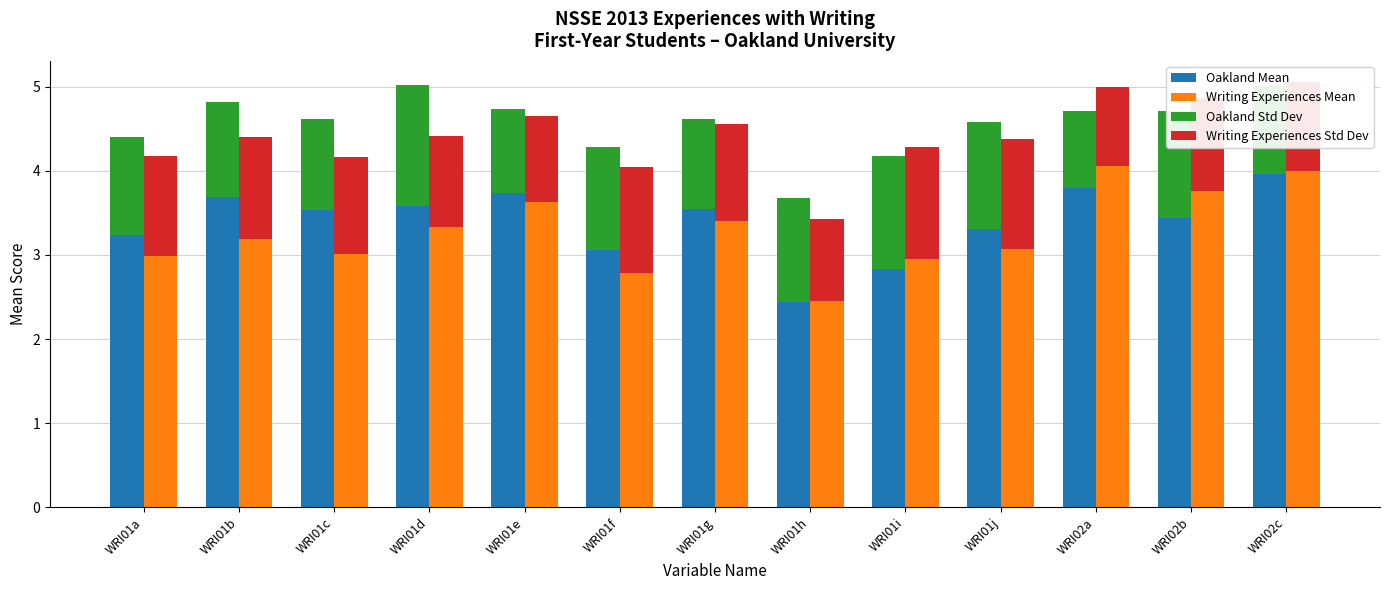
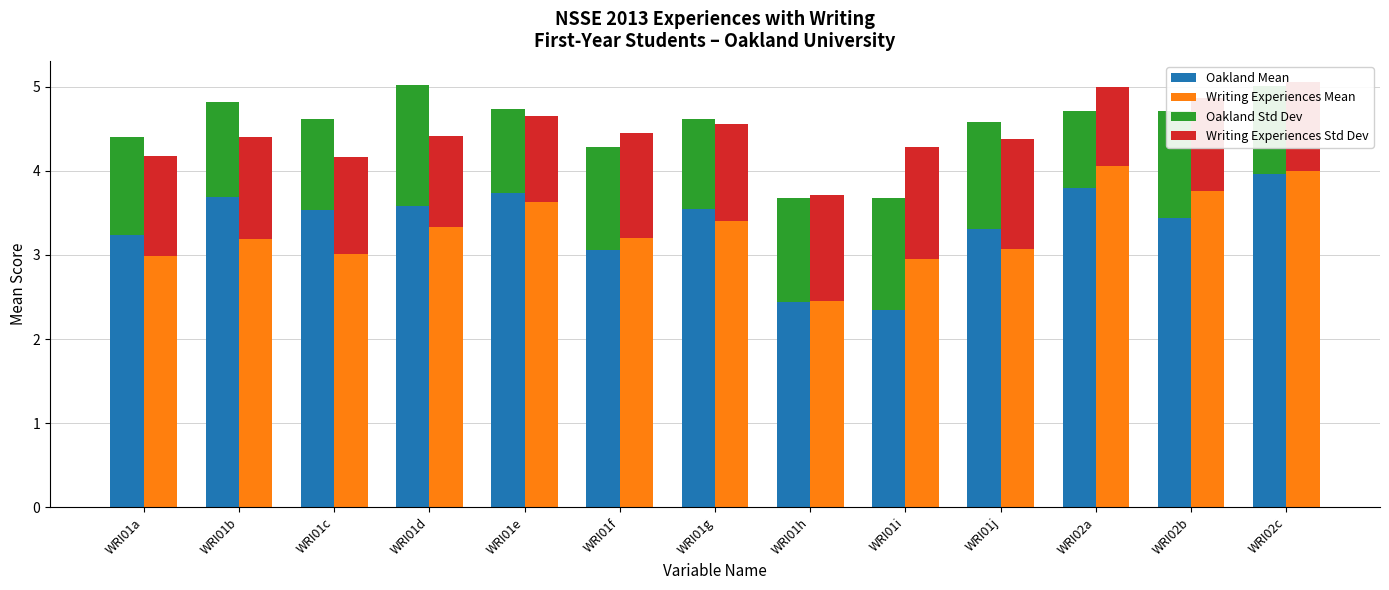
  {
    "Oakland Mean": {
      "WRI01a": 3.2,
      "WRI01b": 3.7,
      "WRI01c": 3.5,
      "WRI01d": 3.6,
      "WRI01e": 3.7,
      "WRI01f": 3.1,
      "WRI01g": 3.5,
      "WRI01h": 2.4,
-     "WRI01i": 2.8,
+     "WRI01i": 2.3,
      "WRI01j": 3.3,
      "WRI02a": 3.8,
      "WRI02b": 3.4,
      "WRI02c": 4.0
    },
    "Writing Experiences Mean": {
      "WRI01a": 3.0,
      "WRI01b": 3.2,
      "WRI01c": 3.0,
      "WRI01d": 3.3,
      "WRI01e": 3.6,
-     "WRI01f": 2.8,
+     "WRI01f": 3.2,
      "WRI01g": 3.4,
      "WRI01h": 2.5,
      "WRI01i": 3.0,
      "WRI01j": 3.1,
      "WRI02a": 4.1,
      "WRI02b": 3.8,
      "WRI02c": 4.0
    },
    "Oakland Std Dev": {
      "WRI01a": 1.2,
      "WRI01b": 1.1,
      "WRI01c": 1.1,
      "WRI01d": 1.4,
      "WRI01e": 1.0,
      "WRI01f": 1.2,
      "WRI01g": 1.1,
      "WRI01h": 1.2,
      "WRI01i": 1.3,
      "WRI01j": 1.3,
      "WRI02a": 0.9
    },
    "Writing Experiences Std Dev": {
      "WRI01a": 1.2,
      "WRI01b": 1.2,
      "WRI01c": 1.2,
      "WRI01d": 1.1,
      "WRI01e": 1.0,
      "WRI01f": 1.3,
      "WRI01g": 1.2,
-     "WRI01h": 1.0,
+     "WRI01h": 1.3,
      "WRI01i": 1.3,
      "WRI01j": 1.3,
      "WRI02a": 0.9
    }
  }
